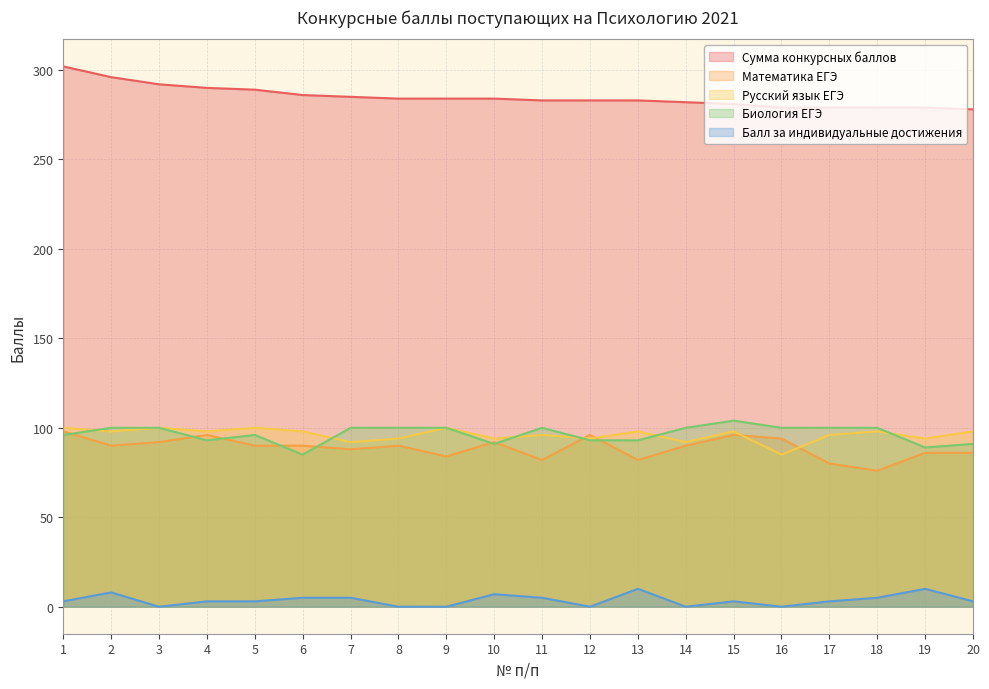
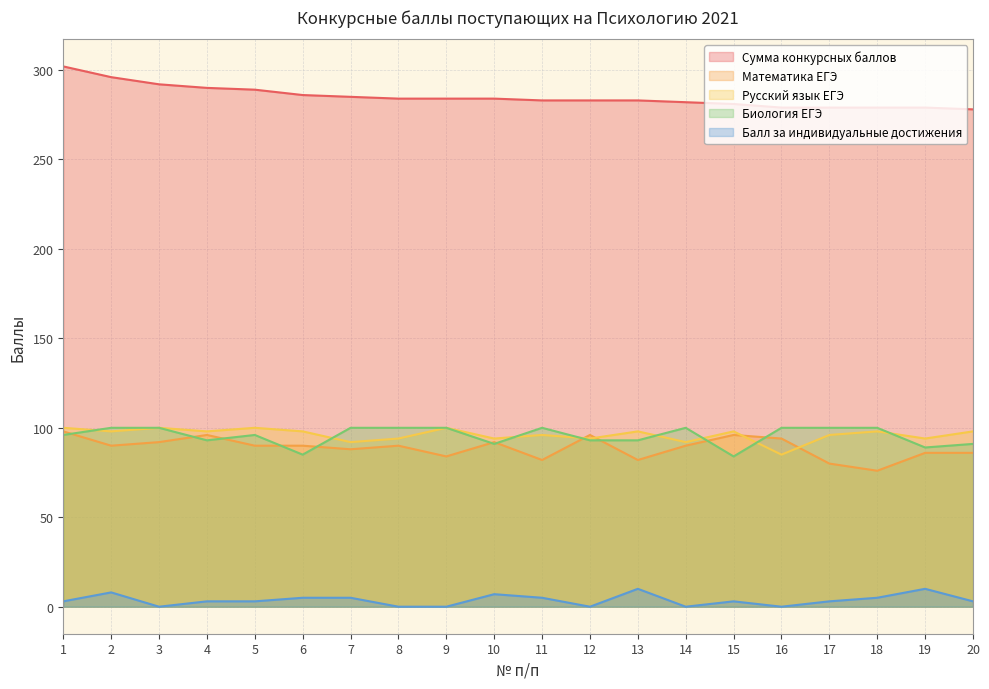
  {
    "Биология ЕГЭ": {
      "1": 96,
      "2": 100,
      "4": 93,
      "5": 96,
      "6": 85,
      "7": 100,
      "8": 100,
      "11": 100,
      "13": 93,
      "14": 100,
-     "15": 104,
+     "15": 84,
      "16": 100,
      "17": 100,
      "18": 100,
      "19": 89,
      "20": 91
    },
    "Балл за индивидуальные достижения": {
      "1": 3,
      "2": 8,
      "3": 0,
      "4": 3,
      "5": 3,
      "6": 5,
      "7": 5,
      "8": 0,
      "9": 0,
      "10": 7,
      "11": 5,
      "12": 0,
      "13": 10,
      "14": 0,
      "15": 3,
      "16": 0,
      "17": 3,
      "18": 5,
      "19": 10,
      "20": 3
    }
  }
